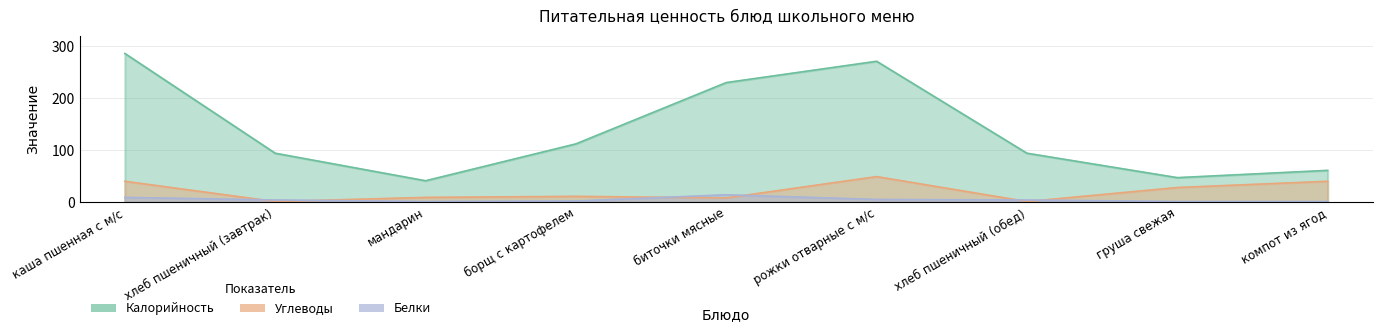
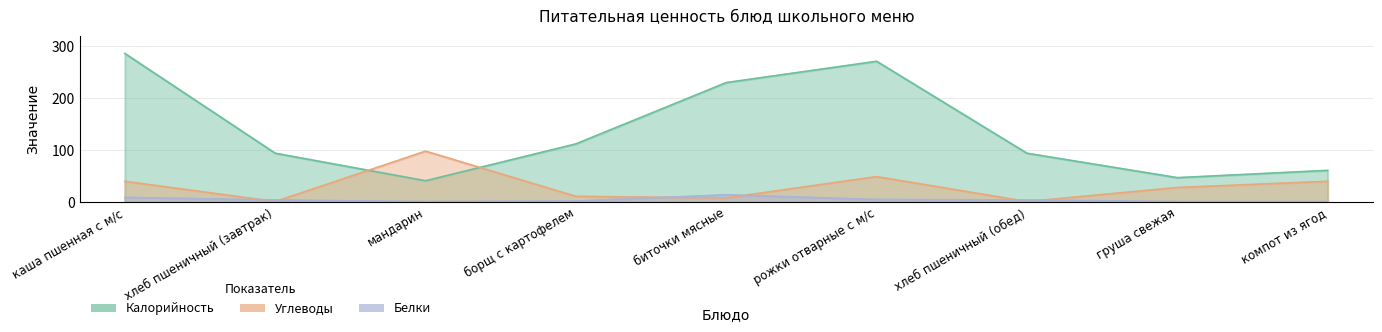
  {
    "Углеводы": {
      "каша пшенная с м/с": 40,
-     "мандарин": 10,
+     "мандарин": 100,
      "борщ с картофелем": 10,
      "биточки мясные": 10,
      "рожки отварные с м/с": 50,
      "груша свежая": 30,
      "компот из ягод": 40
    }
  }
